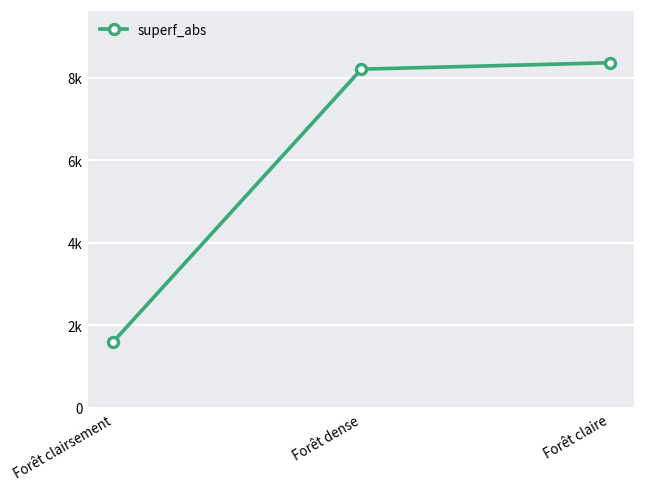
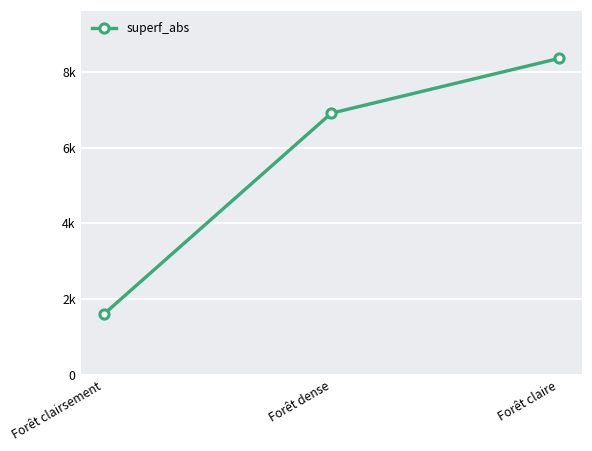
  {
    "Forêt clairsement": 1600,
-   "Forêt dense": 8200,
+   "Forêt dense": 6900,
    "Forêt claire": 8400
  }
